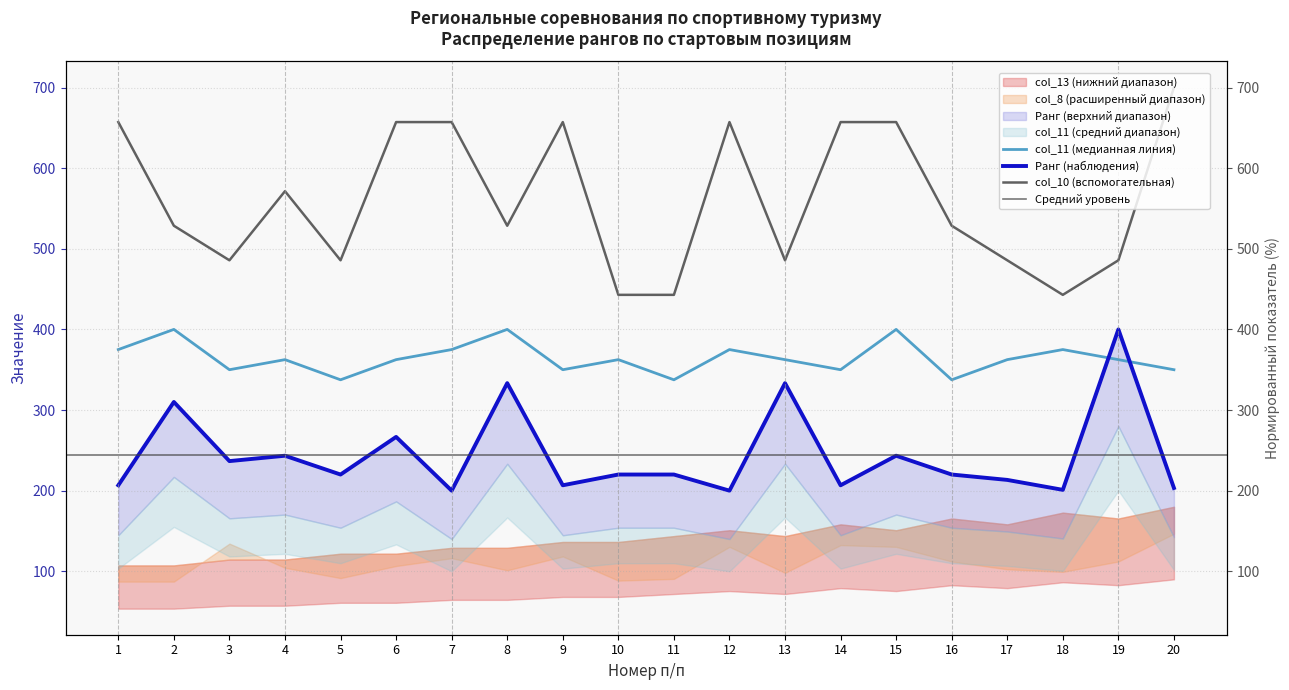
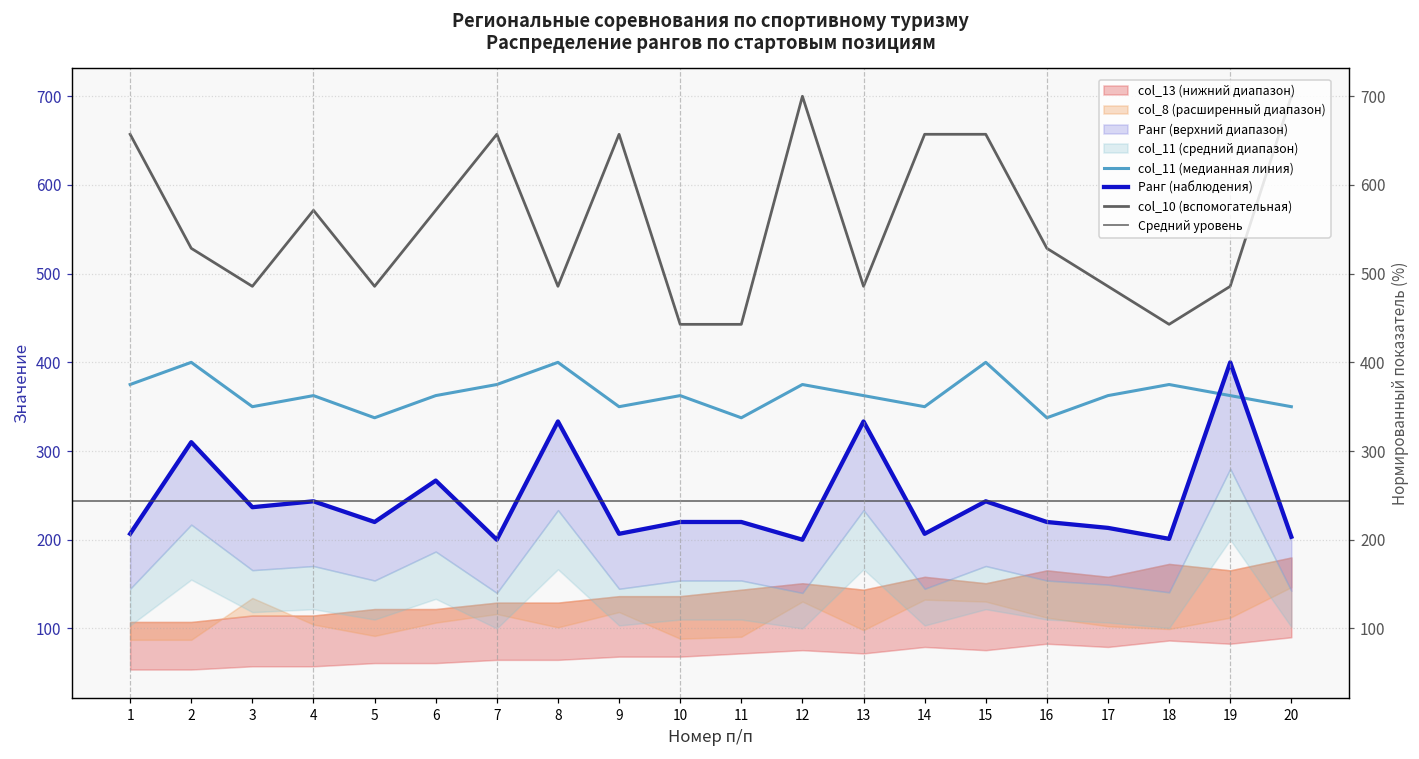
  {
    "col_10 (вспомогательная)": {
      "1": 660,
      "2": 530,
      "3": 490,
      "4": 570,
      "5": 490,
-     "6": 660,
+     "6": 570,
      "7": 660,
-     "8": 530,
+     "8": 490,
      "9": 660,
      "10": 440,
      "11": 440,
-     "12": 660,
+     "12": 700,
      "13": 490,
      "14": 660,
      "15": 660,
      "16": 530,
      "17": 490,
      "18": 440,
      "19": 490
    }
  }
